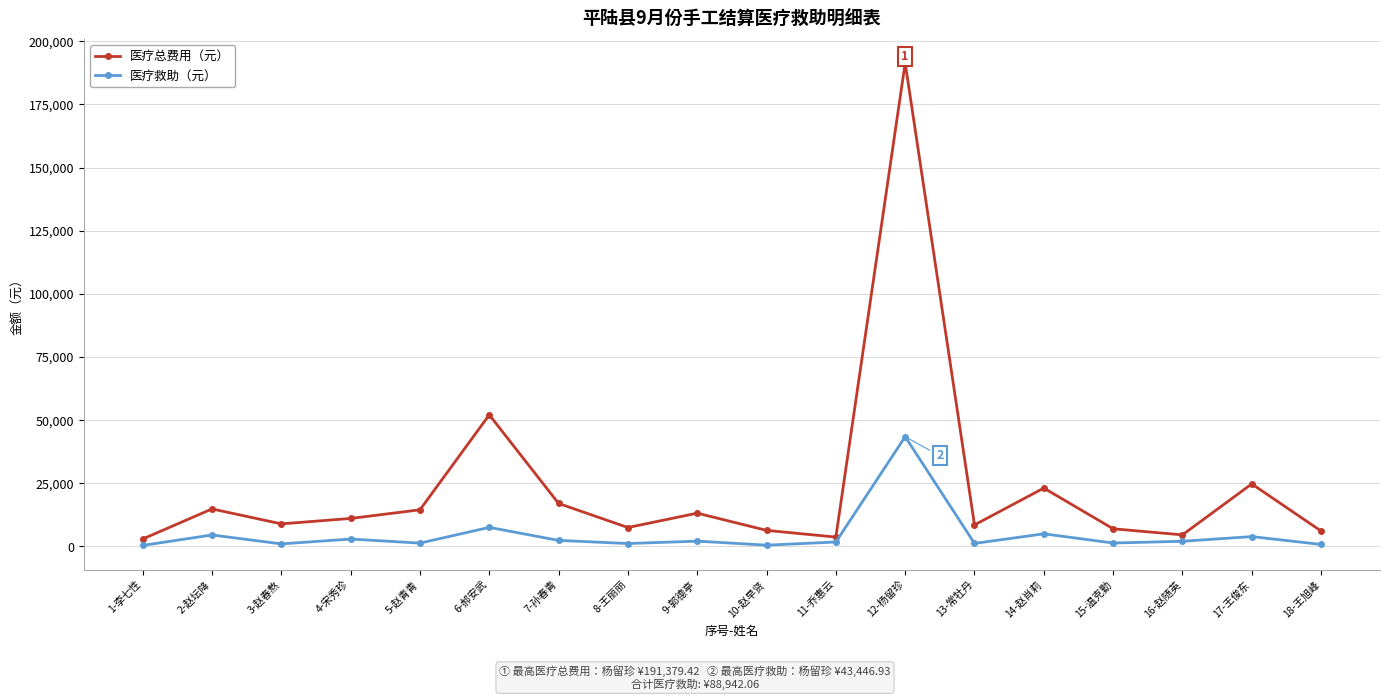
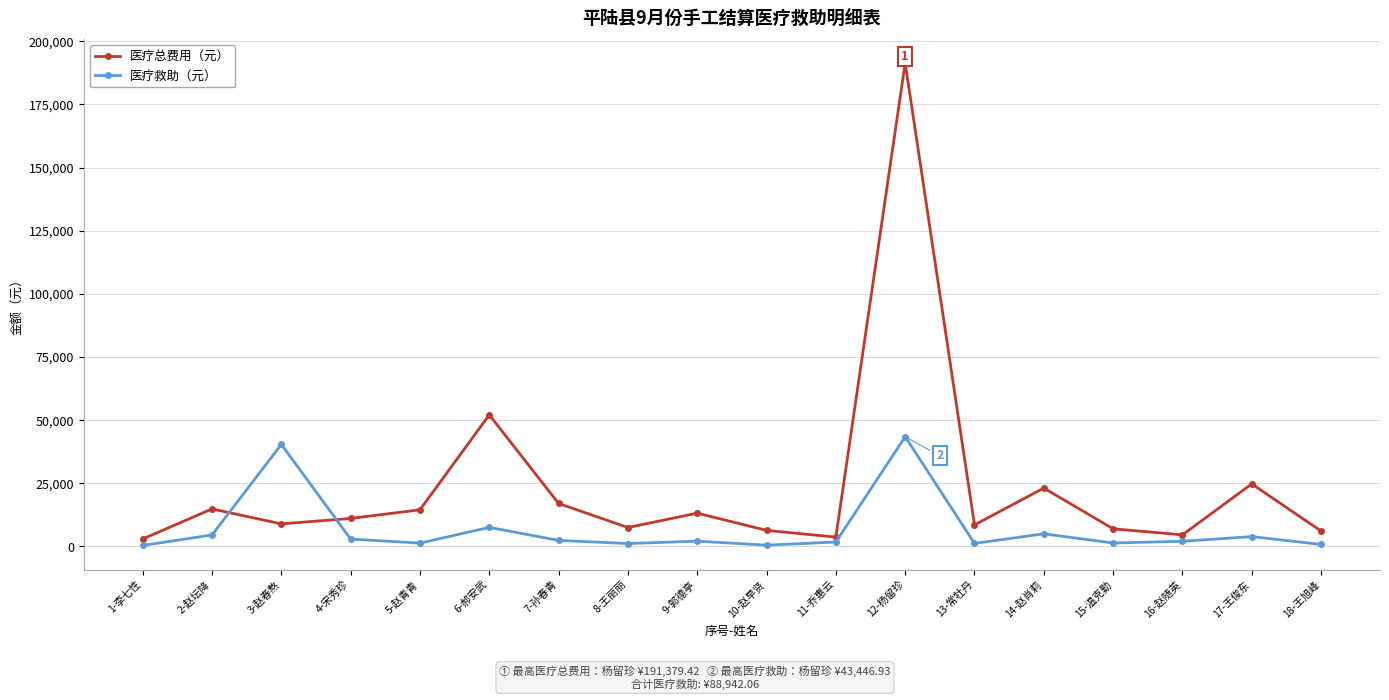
  {
    "医疗总费用（元）": {
      "1-李七性": "3,000",
      "2-赵坛降": "15,000",
      "3-赵春熬": "9,000",
      "4-宋秀珍": "11,000",
      "5-赵青青": "15,000",
      "6-郝安武": "52,000",
      "7-孙春青": "17,000",
      "8-王丽丽": "8,000",
      "9-郭德亭": "13,000",
      "10-赵早贤": "6,000",
      "11-乔惠云": "4,000",
      "13-常牡丹": "9,000",
      "14-赵肖莉": "23,000",
      "15-温克勤": "7,000",
      "16-赵随英": "5,000",
      "17-王俊东": "25,000",
      "18-王旭峰": "6,000"
    },
    "医疗救助（元）": {
      "1-李七性": "0",
      "2-赵坛降": "5,000",
-     "3-赵春熬": "1,000",
+     "3-赵春熬": "40,000",
      "4-宋秀珍": "3,000",
      "5-赵青青": "1,000",
      "6-郝安武": "8,000",
      "7-孙春青": "2,000",
      "8-王丽丽": "1,000",
      "9-郭德亭": "2,000",
      "10-赵早贤": "1,000",
      "11-乔惠云": "2,000",
      "13-常牡丹": "1,000",
      "14-赵肖莉": "5,000",
      "15-温克勤": "1,000",
      "16-赵随英": "2,000",
      "17-王俊东": "4,000",
      "18-王旭峰": "1,000"
    }
  }
